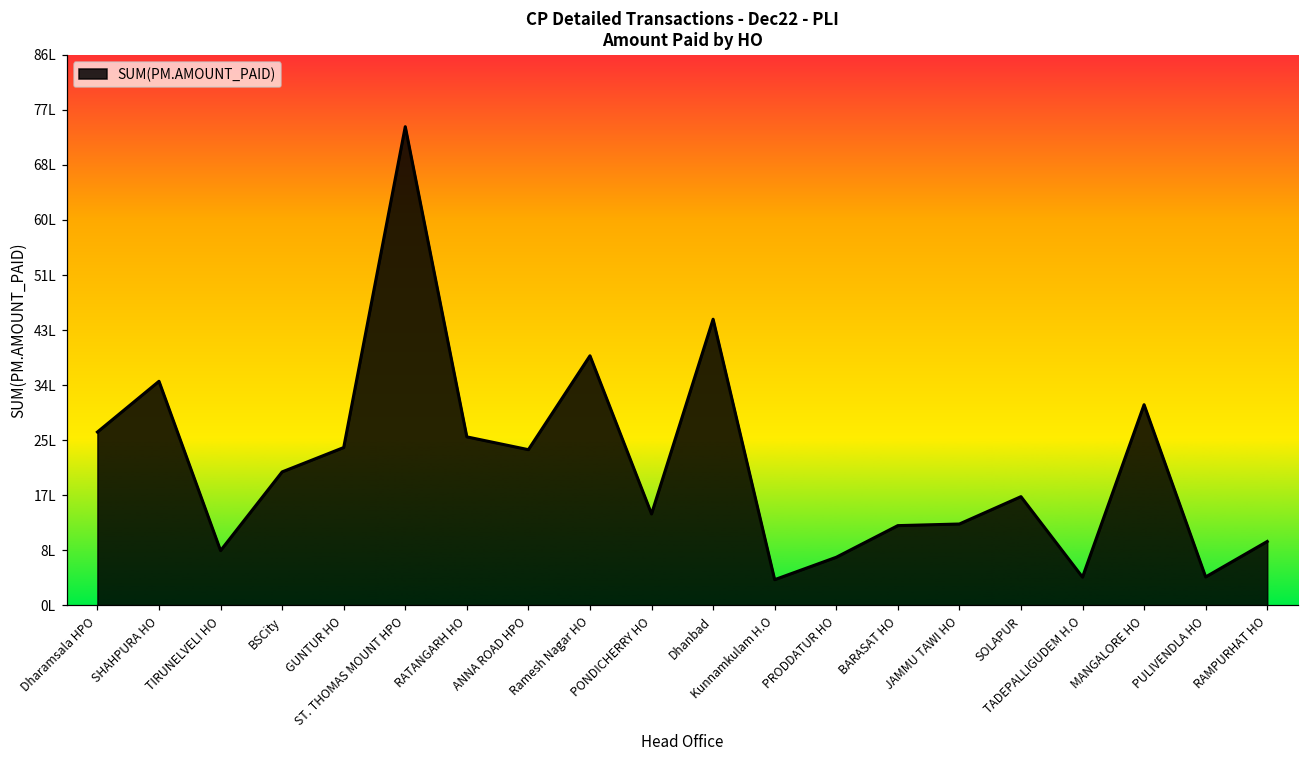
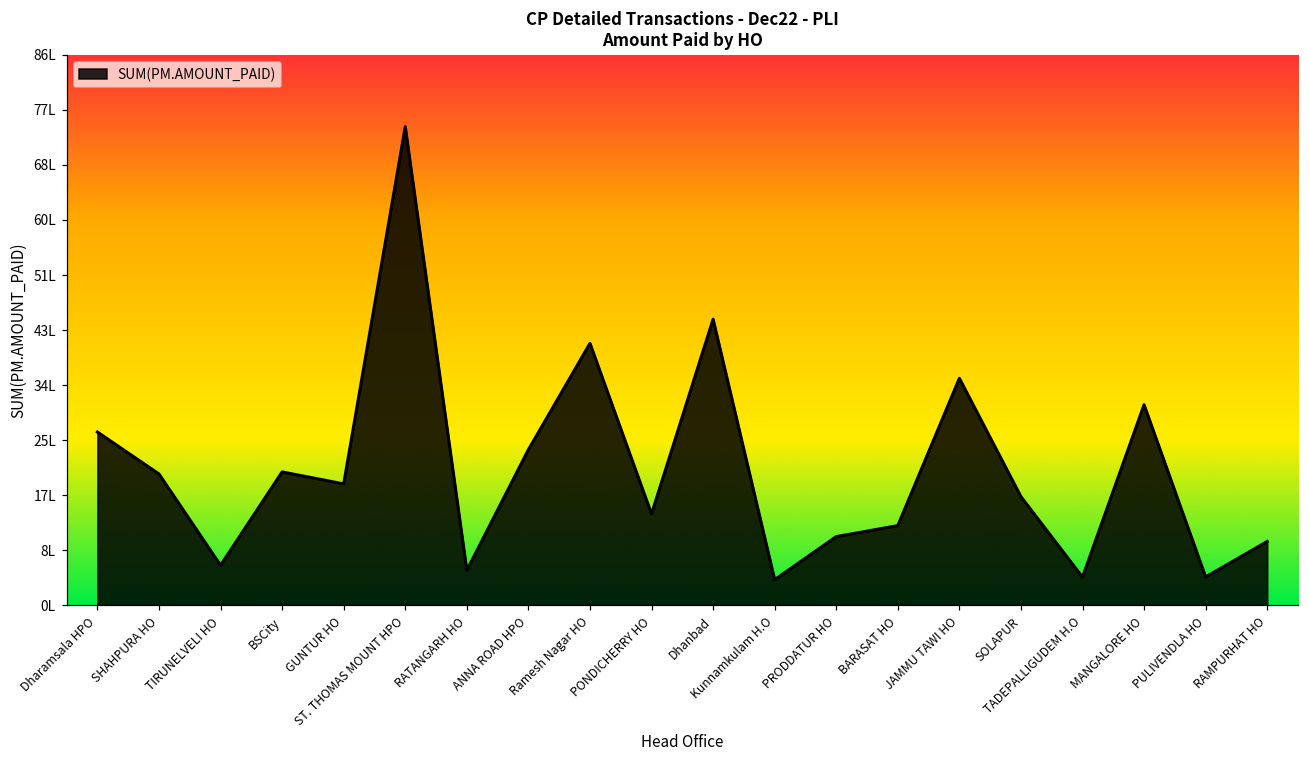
  {
    "Dharamsala HPO": "27L",
-   "SHAHPURA HO": "35L",
-   "TIRUNELVELI HO": "9L",
+   "SHAHPURA HO": "20L",
+   "TIRUNELVELI HO": "6L",
    "BSCity": "21L",
-   "GUNTUR HO": "25L",
+   "GUNTUR HO": "19L",
    "ST. THOMAS MOUNT HPO": "75L",
-   "RATANGARH HO": "26L",
+   "RATANGARH HO": "5L",
    "ANNA ROAD HPO": "24L",
-   "Ramesh Nagar HO": "39L",
+   "Ramesh Nagar HO": "41L",
    "PONDICHERRY HO": "14L",
    "Dhanbad": "45L",
    "Kunnamkulam H.O": "4L",
-   "PRODDATUR HO": "7L",
+   "PRODDATUR HO": "11L",
    "BARASAT HO": "12L",
-   "JAMMU TAWI HO": "13L",
+   "JAMMU TAWI HO": "35L",
    "SOLAPUR": "17L",
    "TADEPALLIGUDEM H.O": "4L",
    "MANGALORE HO": "31L",
    "PULIVENDLA HO": "4L",
    "RAMPURHAT HO": "10L"
  }
